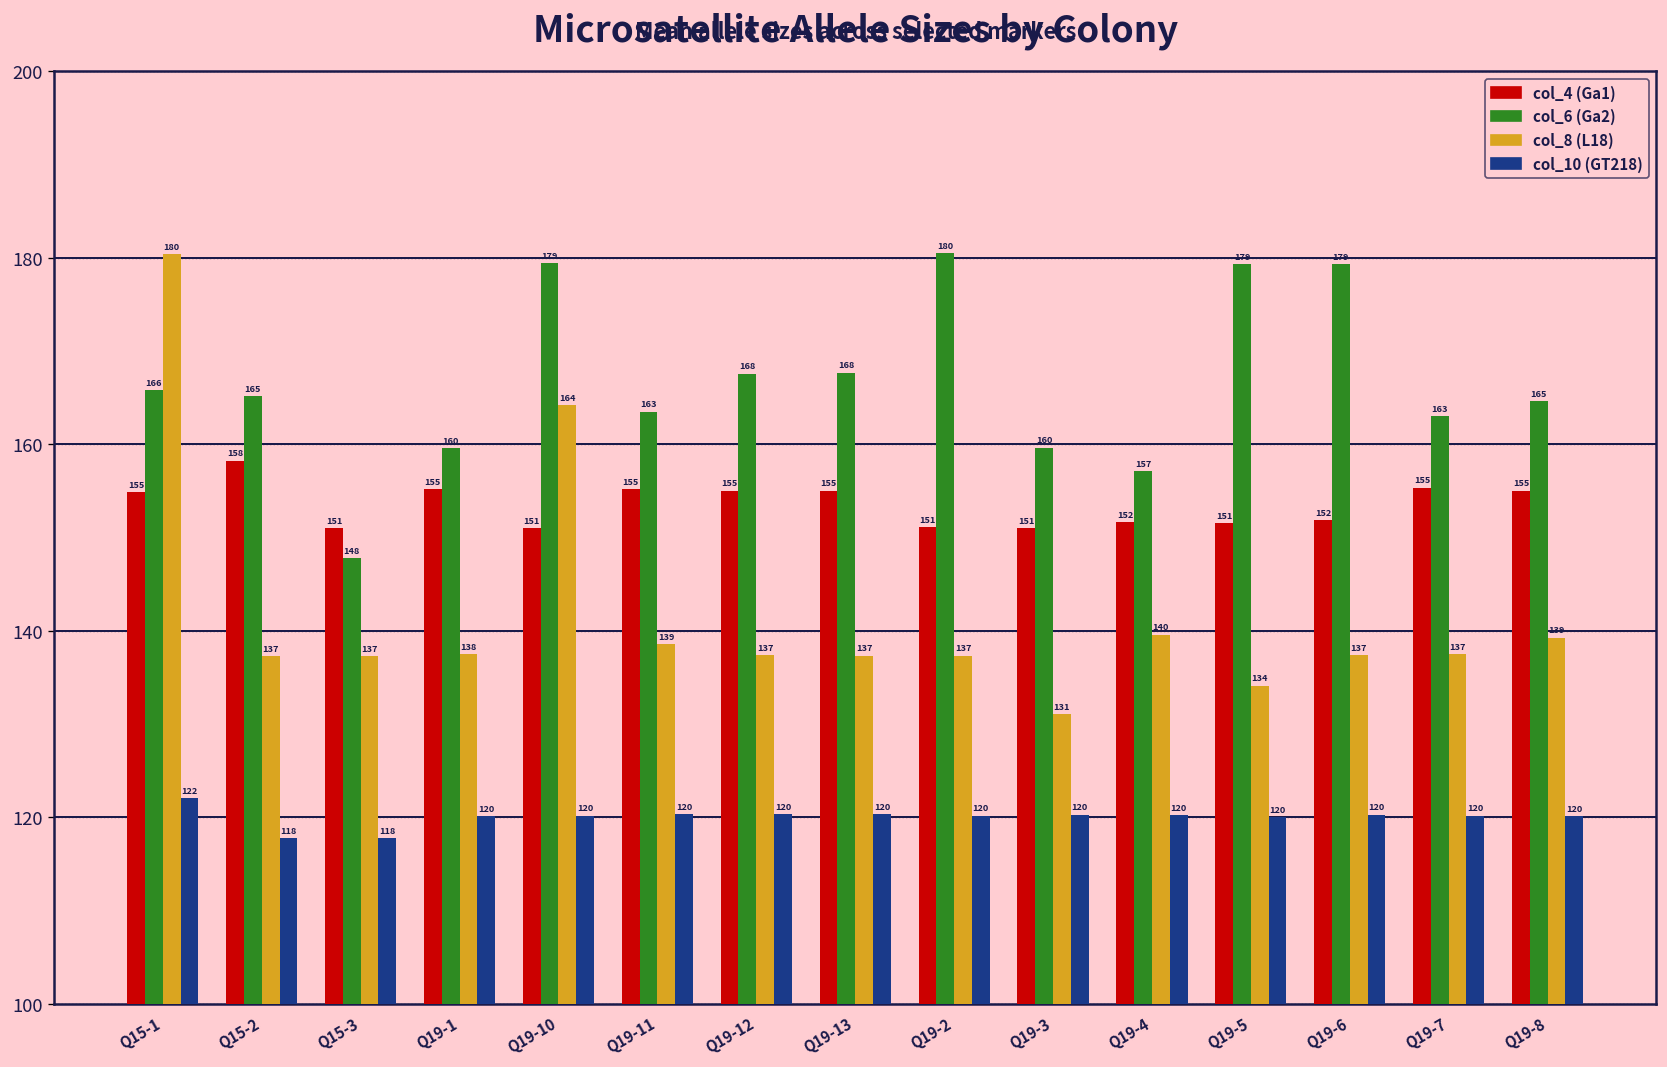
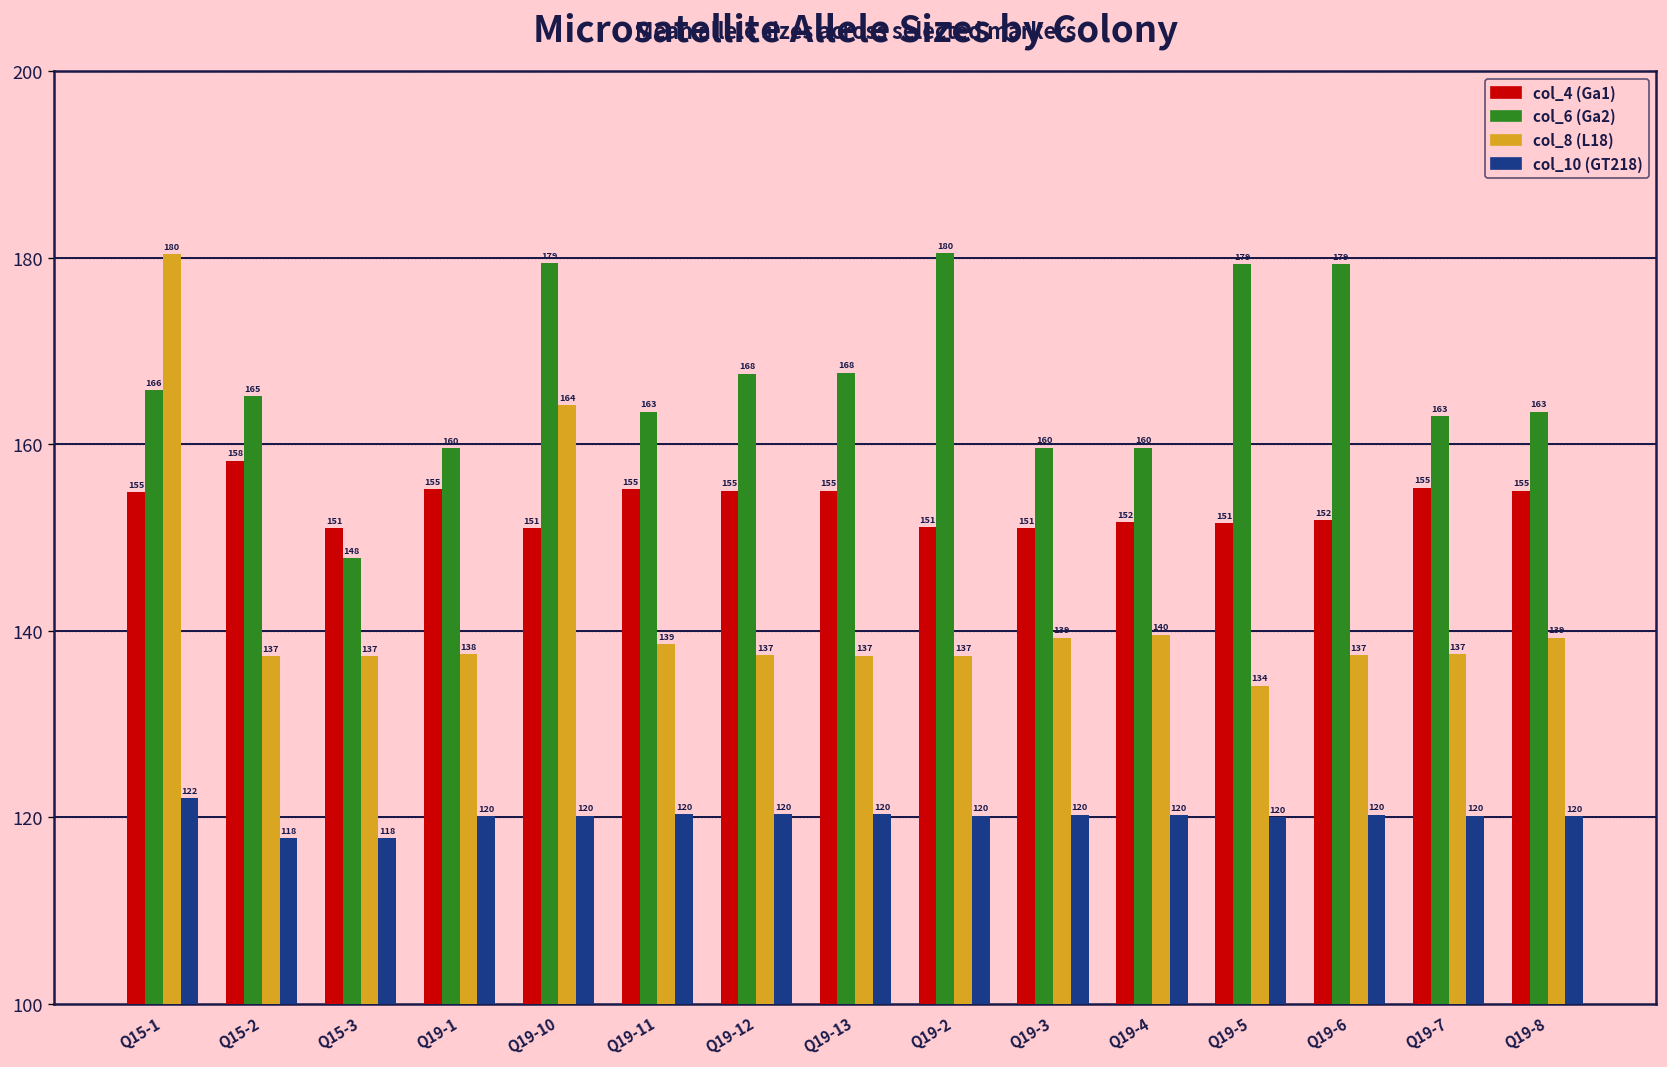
  {
    "col_4 (Ga1)": {
      "Q15-1": 155,
      "Q15-2": 158,
      "Q15-3": 151,
      "Q19-1": 155,
      "Q19-10": 151,
      "Q19-11": 155,
      "Q19-12": 155,
      "Q19-13": 155,
      "Q19-2": 151,
      "Q19-3": 151,
      "Q19-4": 152,
      "Q19-5": 151,
      "Q19-6": 152,
      "Q19-7": 155,
      "Q19-8": 155
    },
    "col_6 (Ga2)": {
      "Q15-1": 166,
      "Q15-2": 165,
      "Q15-3": 148,
      "Q19-1": 160,
      "Q19-10": 179,
      "Q19-11": 163,
      "Q19-12": 168,
      "Q19-13": 168,
      "Q19-2": 180,
      "Q19-3": 160,
-     "Q19-4": 157,
+     "Q19-4": 160,
      "Q19-5": 179,
      "Q19-6": 179,
      "Q19-7": 163,
-     "Q19-8": 165
+     "Q19-8": 163
    },
    "col_8 (L18)": {
      "Q15-1": 180,
      "Q15-2": 137,
      "Q15-3": 137,
      "Q19-1": 138,
      "Q19-10": 164,
      "Q19-11": 139,
      "Q19-12": 137,
      "Q19-13": 137,
      "Q19-2": 137,
-     "Q19-3": 131,
+     "Q19-3": 139,
      "Q19-4": 140,
      "Q19-5": 134,
      "Q19-6": 137,
      "Q19-7": 137,
      "Q19-8": 139
    },
    "col_10 (GT218)": {
      "Q15-1": 122,
      "Q15-2": 118,
      "Q15-3": 118,
      "Q19-1": 120,
      "Q19-10": 120,
      "Q19-11": 120,
      "Q19-12": 120,
      "Q19-13": 120,
      "Q19-2": 120,
      "Q19-3": 120,
      "Q19-4": 120,
      "Q19-5": 120,
      "Q19-6": 120,
      "Q19-7": 120,
      "Q19-8": 120
    }
  }
